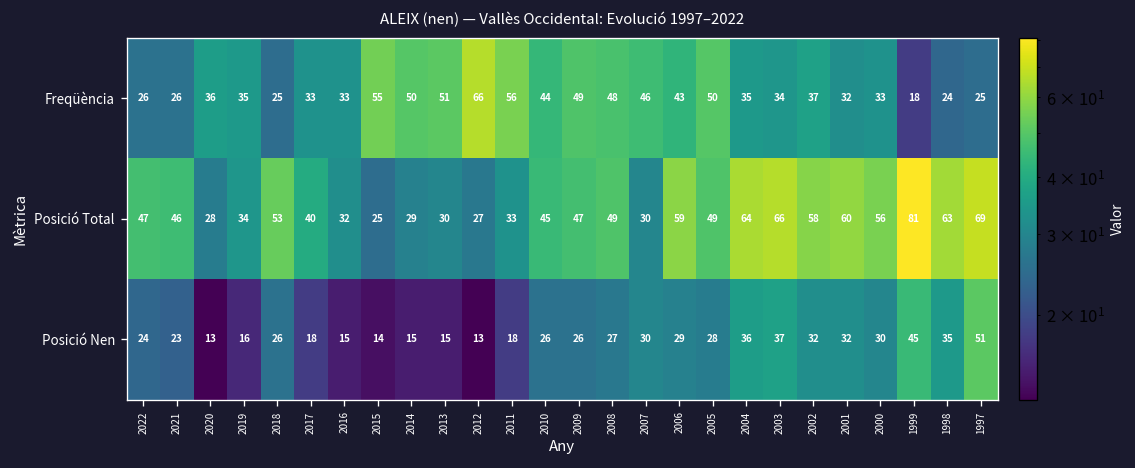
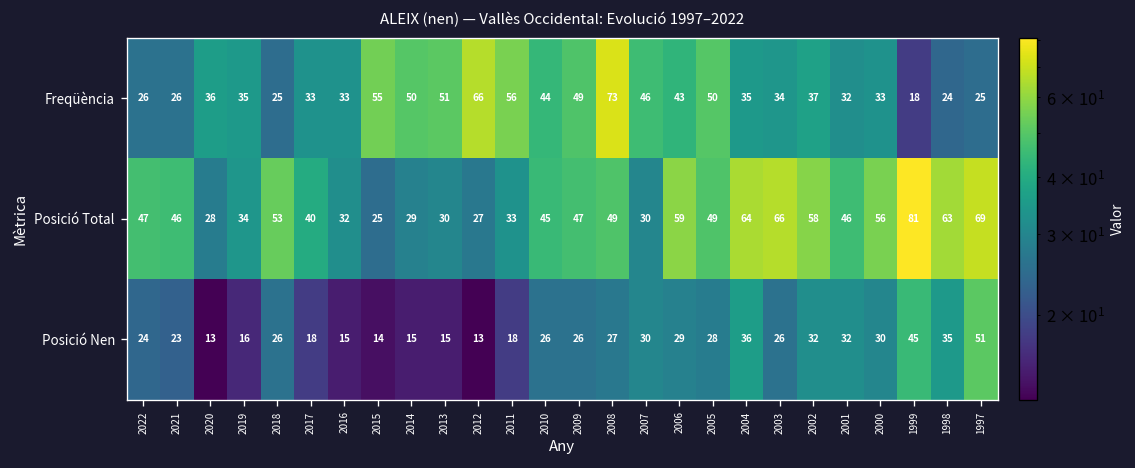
  {
    "Freqüència": {
      "2022": 26,
      "2021": 26,
      "2020": 36,
      "2019": 35,
      "2018": 25,
      "2017": 33,
      "2016": 33,
      "2015": 55,
      "2014": 50,
      "2013": 51,
      "2012": 66,
      "2011": 56,
      "2010": 44,
      "2009": 49,
-     "2008": 48,
+     "2008": 73,
      "2007": 46,
      "2006": 43,
      "2005": 50,
      "2004": 35,
      "2003": 34,
      "2002": 37,
      "2001": 32,
      "2000": 33,
      "1999": 18,
      "1998": 24,
      "1997": 25
    },
    "Posició Total": {
      "2022": 47,
      "2021": 46,
      "2020": 28,
      "2019": 34,
      "2018": 53,
      "2017": 40,
      "2016": 32,
      "2015": 25,
      "2014": 29,
      "2013": 30,
      "2012": 27,
      "2011": 33,
      "2010": 45,
      "2009": 47,
      "2008": 49,
      "2007": 30,
      "2006": 59,
      "2005": 49,
      "2004": 64,
      "2003": 66,
      "2002": 58,
-     "2001": 60,
+     "2001": 46,
      "2000": 56,
      "1999": 81,
      "1998": 63,
      "1997": 69
    },
    "Posició Nen": {
      "2022": 24,
      "2021": 23,
      "2020": 13,
      "2019": 16,
      "2018": 26,
      "2017": 18,
      "2016": 15,
      "2015": 14,
      "2014": 15,
      "2013": 15,
      "2012": 13,
      "2011": 18,
      "2010": 26,
      "2009": 26,
      "2008": 27,
      "2007": 30,
      "2006": 29,
      "2005": 28,
      "2004": 36,
-     "2003": 37,
+     "2003": 26,
      "2002": 32,
      "2001": 32,
      "2000": 30,
      "1999": 45,
      "1998": 35,
      "1997": 51
    }
  }
